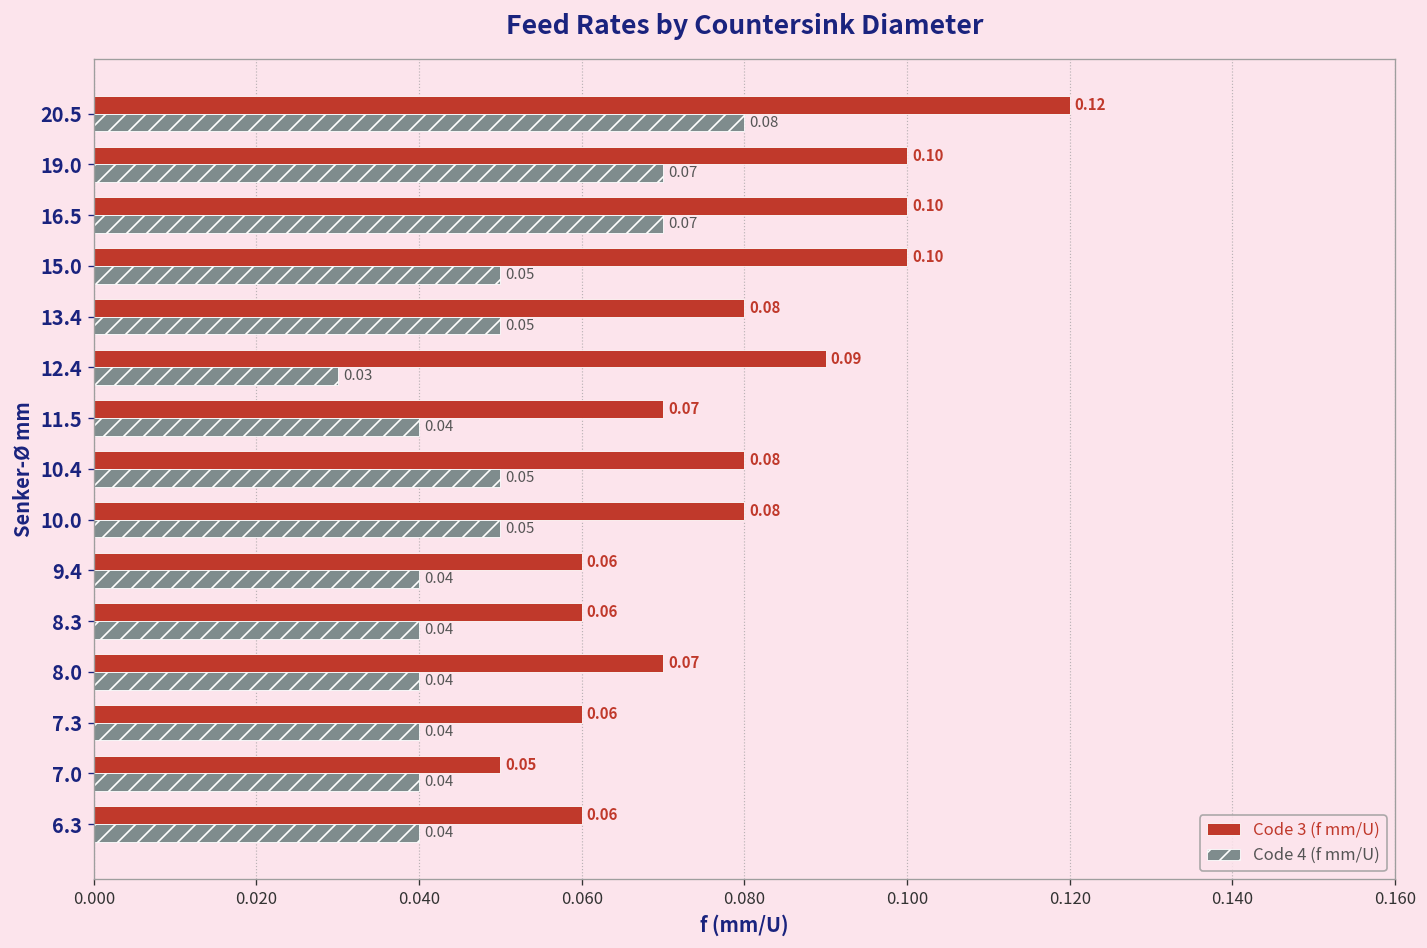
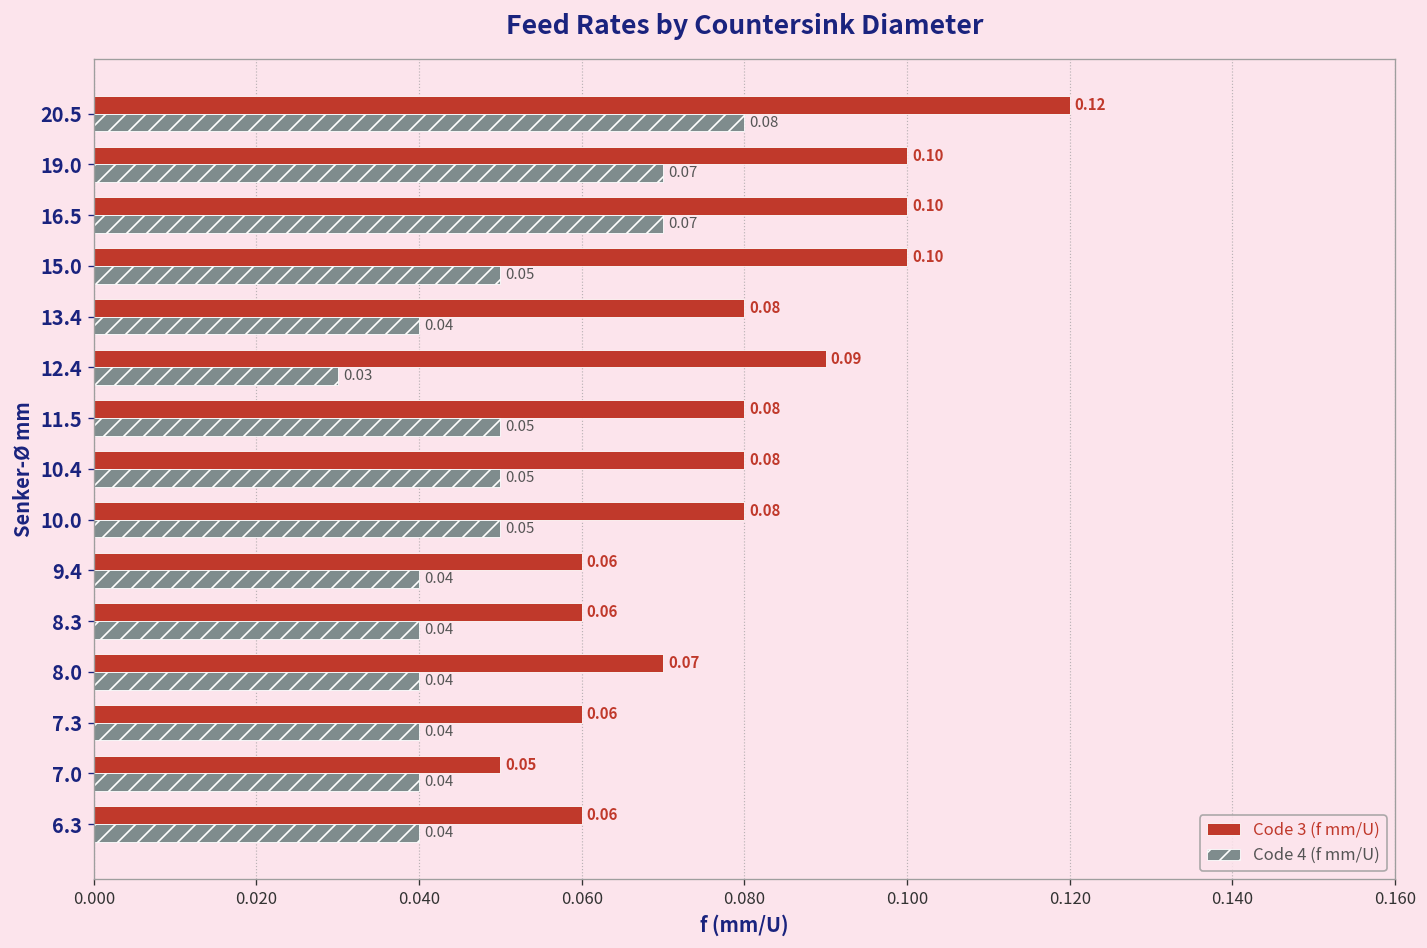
  {
    "Code 3 (f mm/U)": {
      "20.5": 0.12,
      "19.0": 0.10,
      "16.5": 0.10,
      "15.0": 0.10,
      "13.4": 0.08,
      "12.4": 0.09,
-     "11.5": 0.07,
+     "11.5": 0.08,
      "10.4": 0.08,
      "10.0": 0.08,
      "9.4": 0.06,
      "8.3": 0.06,
      "8.0": 0.07,
      "7.3": 0.06,
      "7.0": 0.05,
      "6.3": 0.06
    },
    "Code 4 (f mm/U)": {
      "20.5": 0.08,
      "19.0": 0.07,
      "16.5": 0.07,
      "15.0": 0.05,
-     "13.4": 0.05,
+     "13.4": 0.04,
      "12.4": 0.03,
-     "11.5": 0.04,
+     "11.5": 0.05,
      "10.4": 0.05,
      "10.0": 0.05,
      "9.4": 0.04,
      "8.3": 0.04,
      "8.0": 0.04,
      "7.3": 0.04,
      "7.0": 0.04,
      "6.3": 0.04
    }
  }
